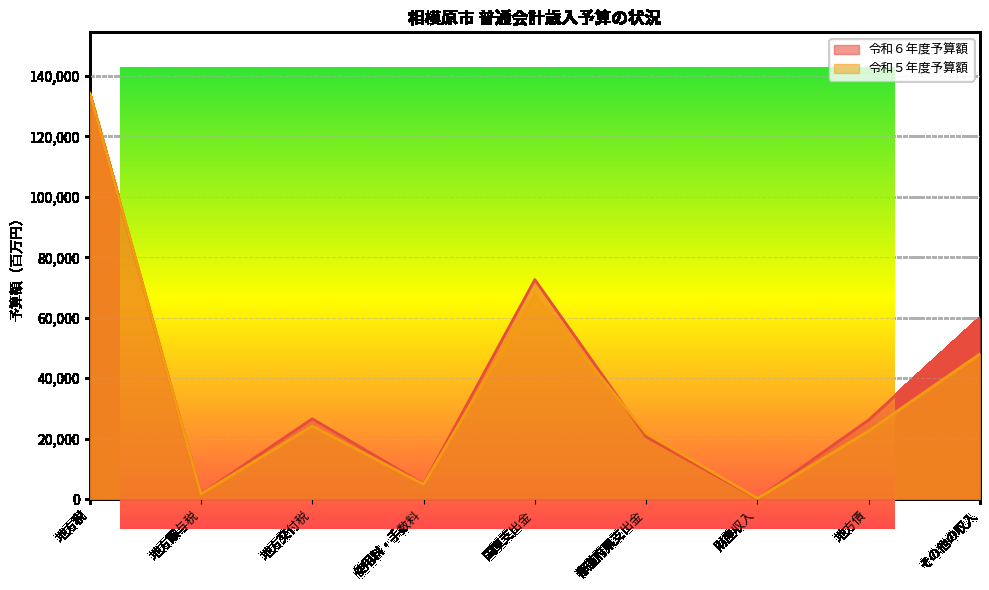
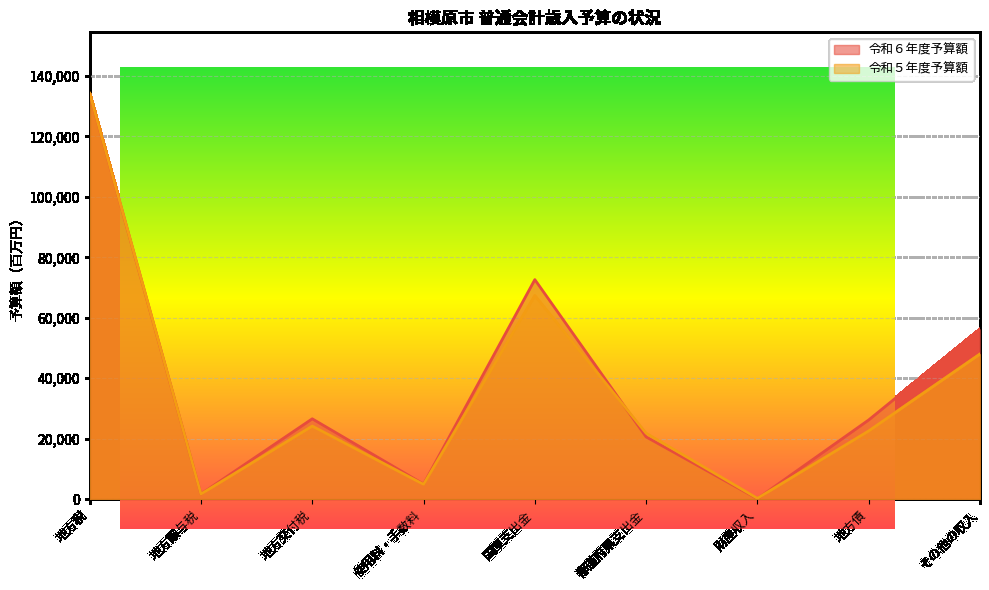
  {
    "令和６年度予算額": {
-     "その他の収入": "60,000"
+     "その他の収入": "56,000"
    },
    "令和５年度予算額": {
      "その他の収入": "48,000"
    }
  }
